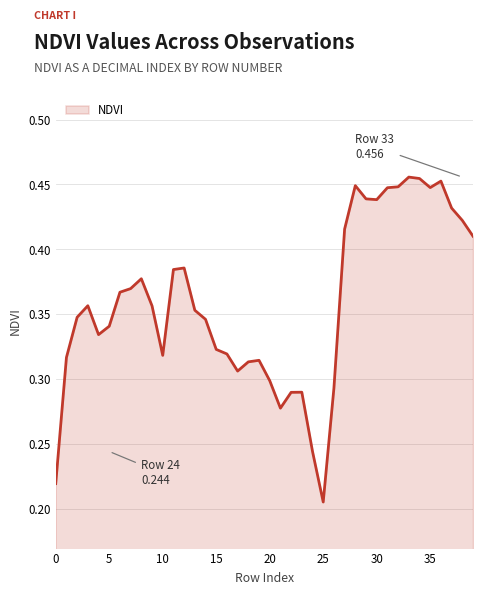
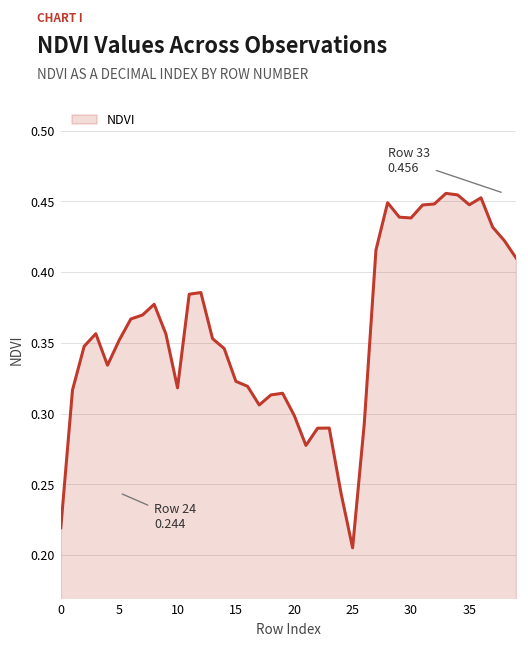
  {
    "0": 0.219,
-   "5": 0.341,
+   "5": 0.352,
    "10": 0.318,
    "15": 0.323,
    "20": 0.299,
    "25": 0.205,
    "30": 0.438,
    "35": 0.448
  }
